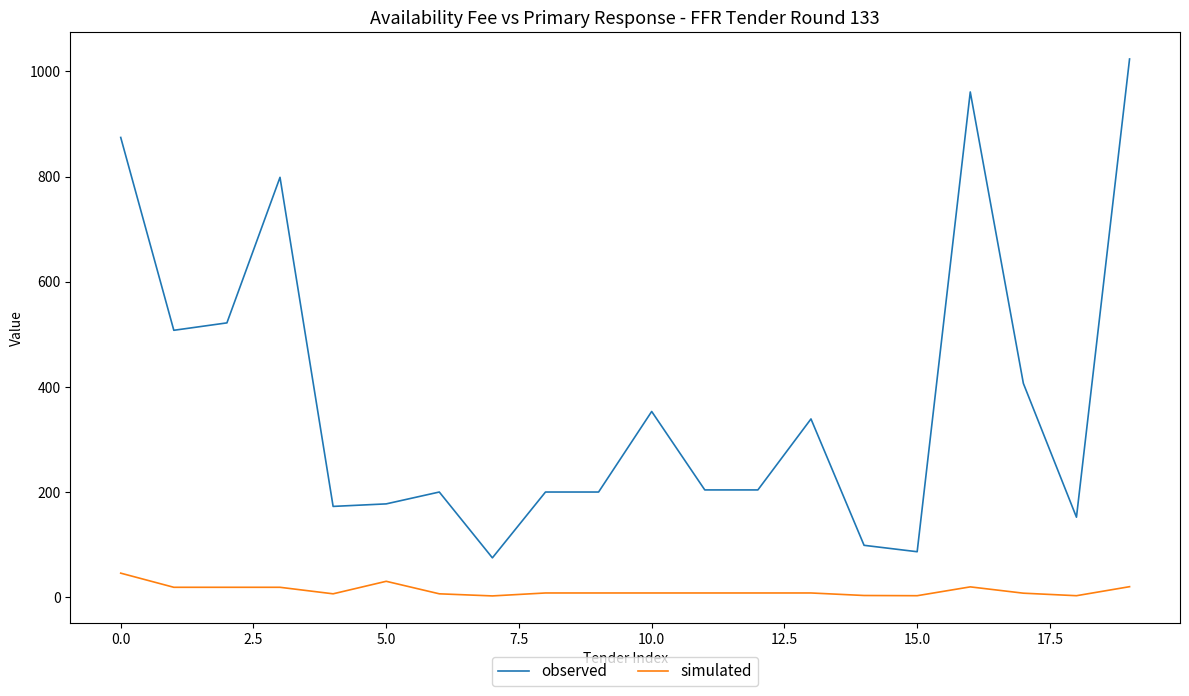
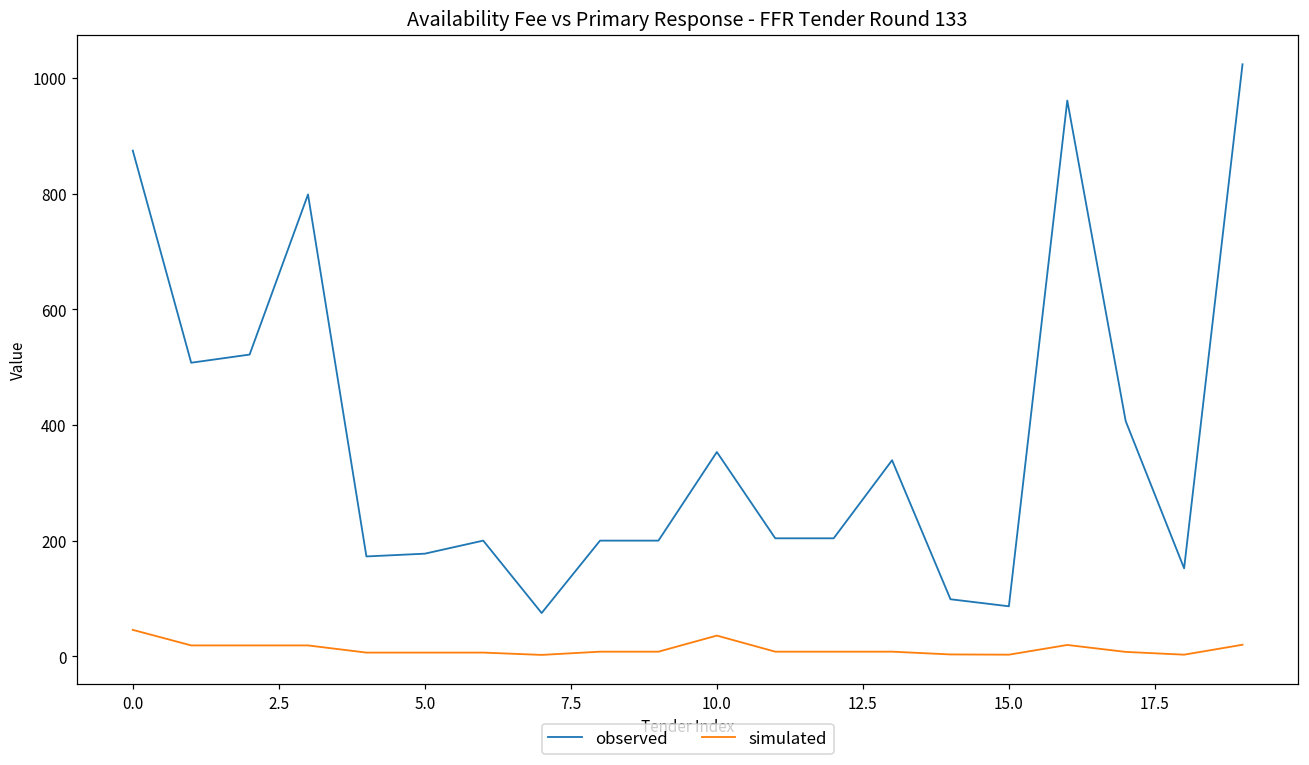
  {
    "observed": {
      "0.0": 870,
      "5.0": 180,
      "10.0": 350,
      "15.0": 90
    },
    "simulated": {
      "0.0": 50,
-     "5.0": 30,
-     "10.0": 10,
+     "5.0": 10,
+     "10.0": 40,
      "15.0": 0
    }
  }
